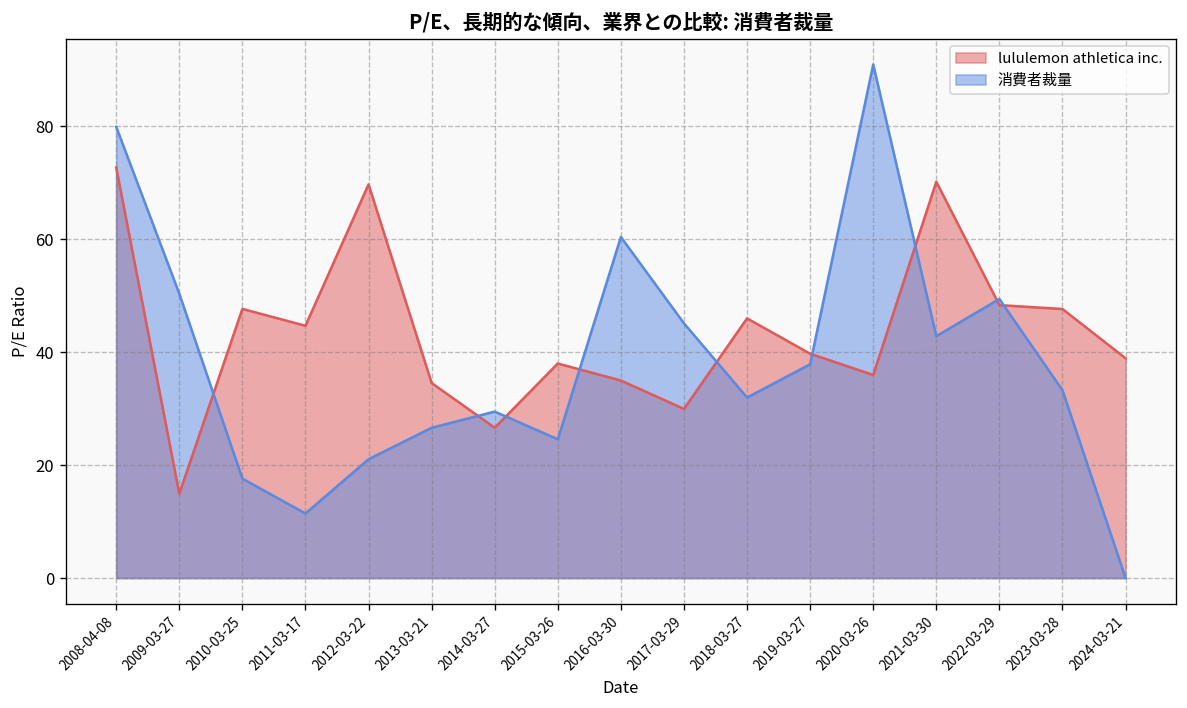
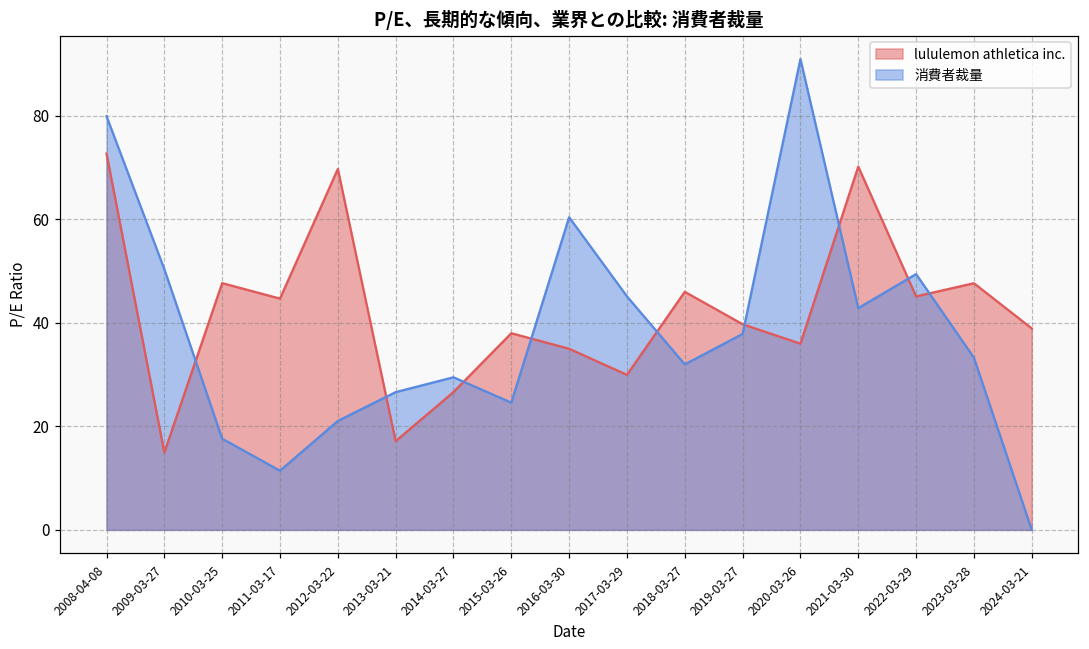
  {
    "lululemon athletica inc.": {
      "2008-04-08": 73,
      "2009-03-27": 15,
      "2010-03-25": 48,
      "2011-03-17": 45,
      "2012-03-22": 70,
-     "2013-03-21": 35,
+     "2013-03-21": 17,
      "2014-03-27": 27,
      "2015-03-26": 38,
      "2016-03-30": 35,
      "2017-03-29": 30,
      "2018-03-27": 46,
      "2019-03-27": 40,
      "2020-03-26": 36,
      "2021-03-30": 70,
-     "2022-03-29": 48,
+     "2022-03-29": 45,
      "2023-03-28": 48,
      "2024-03-21": 39
    },
    "消費者裁量": {
      "2008-04-08": 80,
      "2009-03-27": 50,
      "2010-03-25": 18,
      "2011-03-17": 11,
      "2012-03-22": 21,
      "2013-03-21": 27,
      "2014-03-27": 29,
      "2015-03-26": 25,
      "2016-03-30": 60,
      "2017-03-29": 45,
      "2018-03-27": 32,
      "2019-03-27": 38,
      "2020-03-26": 91,
      "2021-03-30": 43,
      "2022-03-29": 49,
      "2023-03-28": 33,
      "2024-03-21": 0
    }
  }
